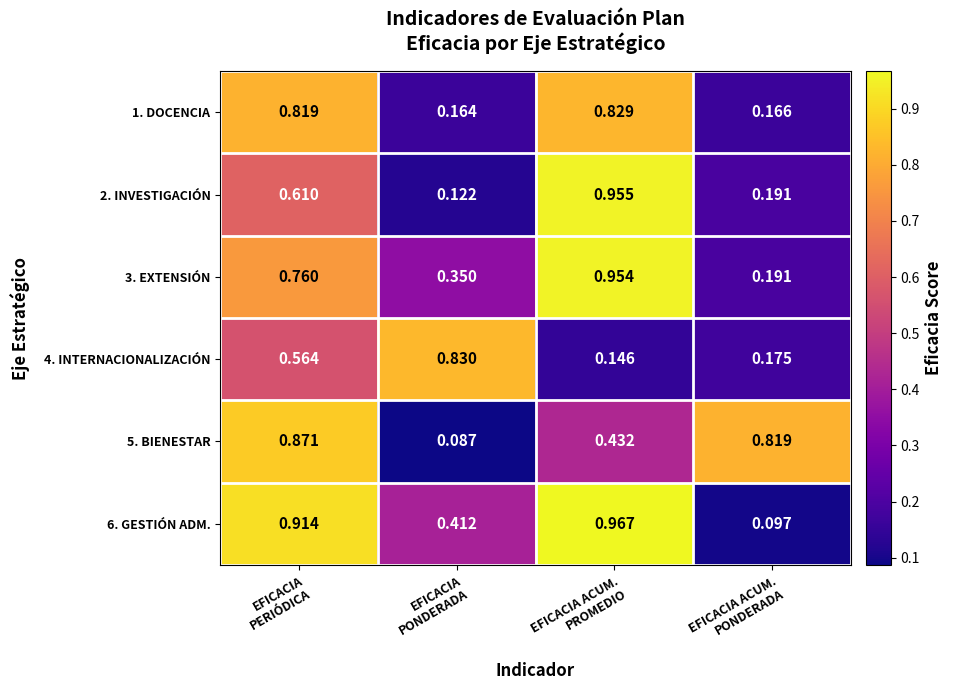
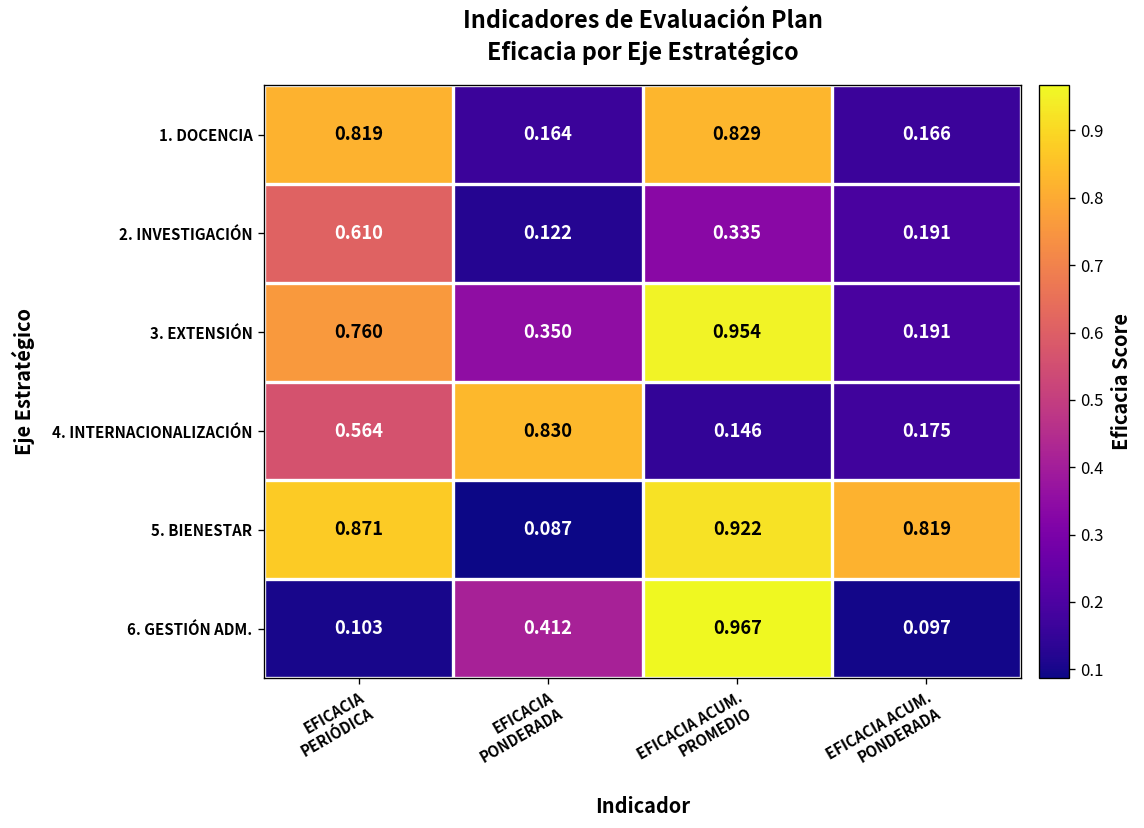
  {
    "1. DOCENCIA": {
      "EFICACIA PERIÓDICA": 0.819,
      "EFICACIA PONDERADA": 0.164,
      "EFICACIA ACUM. PROMEDIO": 0.829,
      "EFICACIA ACUM. PONDERADA": 0.166
    },
    "2. INVESTIGACIÓN": {
      "EFICACIA PERIÓDICA": 0.610,
      "EFICACIA PONDERADA": 0.122,
-     "EFICACIA ACUM. PROMEDIO": 0.955,
+     "EFICACIA ACUM. PROMEDIO": 0.335,
      "EFICACIA ACUM. PONDERADA": 0.191
    },
    "3. EXTENSIÓN": {
      "EFICACIA PERIÓDICA": 0.760,
      "EFICACIA PONDERADA": 0.350,
      "EFICACIA ACUM. PROMEDIO": 0.954,
      "EFICACIA ACUM. PONDERADA": 0.191
    },
    "4. INTERNACIONALIZACIÓN": {
      "EFICACIA PERIÓDICA": 0.564,
      "EFICACIA PONDERADA": 0.830,
      "EFICACIA ACUM. PROMEDIO": 0.146,
      "EFICACIA ACUM. PONDERADA": 0.175
    },
    "5. BIENESTAR": {
      "EFICACIA PERIÓDICA": 0.871,
      "EFICACIA PONDERADA": 0.087,
-     "EFICACIA ACUM. PROMEDIO": 0.432,
+     "EFICACIA ACUM. PROMEDIO": 0.922,
      "EFICACIA ACUM. PONDERADA": 0.819
    },
    "6. GESTIÓN ADM.": {
-     "EFICACIA PERIÓDICA": 0.914,
+     "EFICACIA PERIÓDICA": 0.103,
      "EFICACIA PONDERADA": 0.412,
      "EFICACIA ACUM. PROMEDIO": 0.967,
      "EFICACIA ACUM. PONDERADA": 0.097
    }
  }
